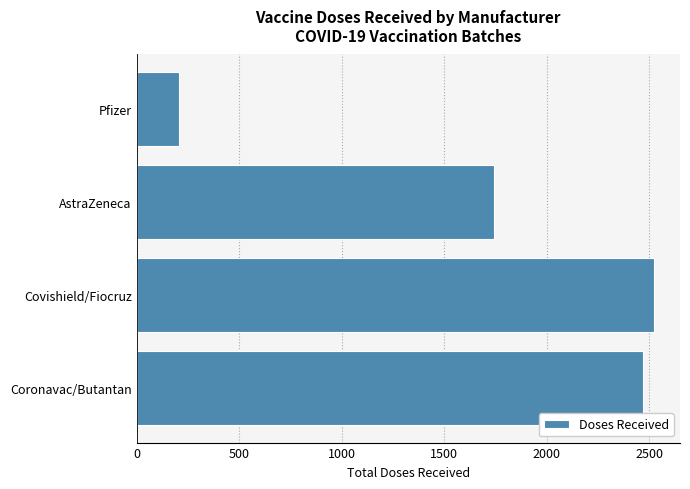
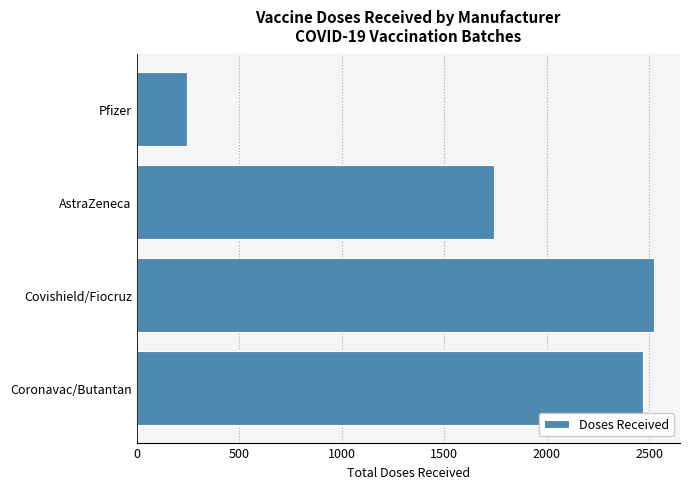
  {
-   "Pfizer": 210,
+   "Pfizer": 250,
    "AstraZeneca": 1750,
    "Covishield/Fiocruz": 2530,
    "Coronavac/Butantan": 2470
  }
